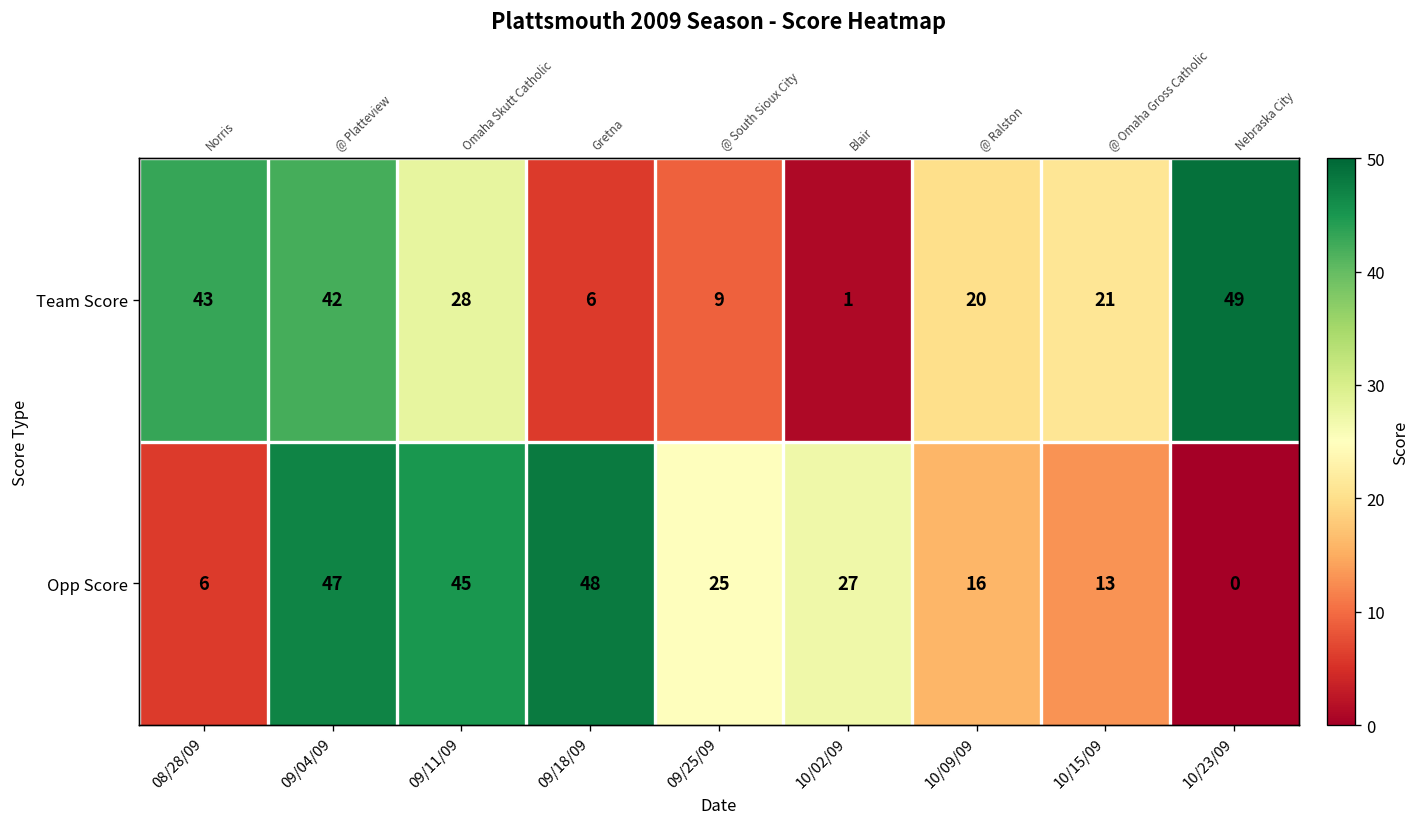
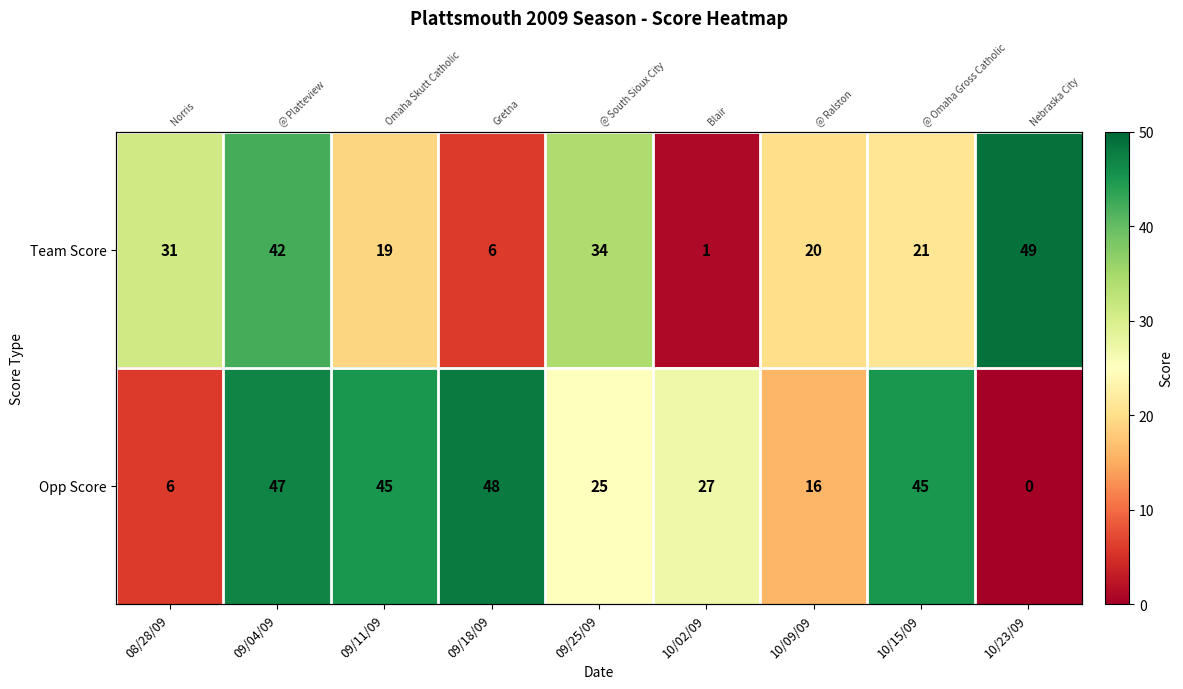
  {
    "Team Score": {
-     "08/28/09": 43,
+     "08/28/09": 31,
      "09/04/09": 42,
-     "09/11/09": 28,
+     "09/11/09": 19,
      "09/18/09": 6,
-     "09/25/09": 9,
+     "09/25/09": 34,
      "10/02/09": 1,
      "10/09/09": 20,
      "10/15/09": 21,
      "10/23/09": 49
    },
    "Opp Score": {
      "08/28/09": 6,
      "09/04/09": 47,
      "09/11/09": 45,
      "09/18/09": 48,
      "09/25/09": 25,
      "10/02/09": 27,
      "10/09/09": 16,
-     "10/15/09": 13,
+     "10/15/09": 45,
      "10/23/09": 0
    }
  }
